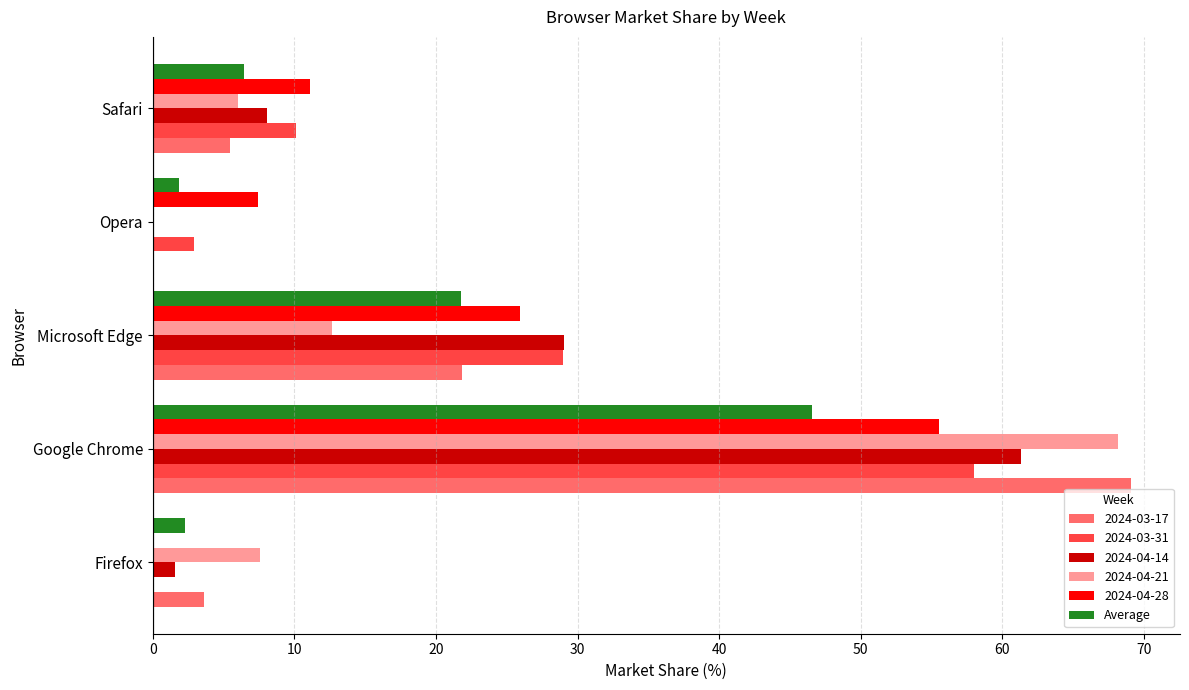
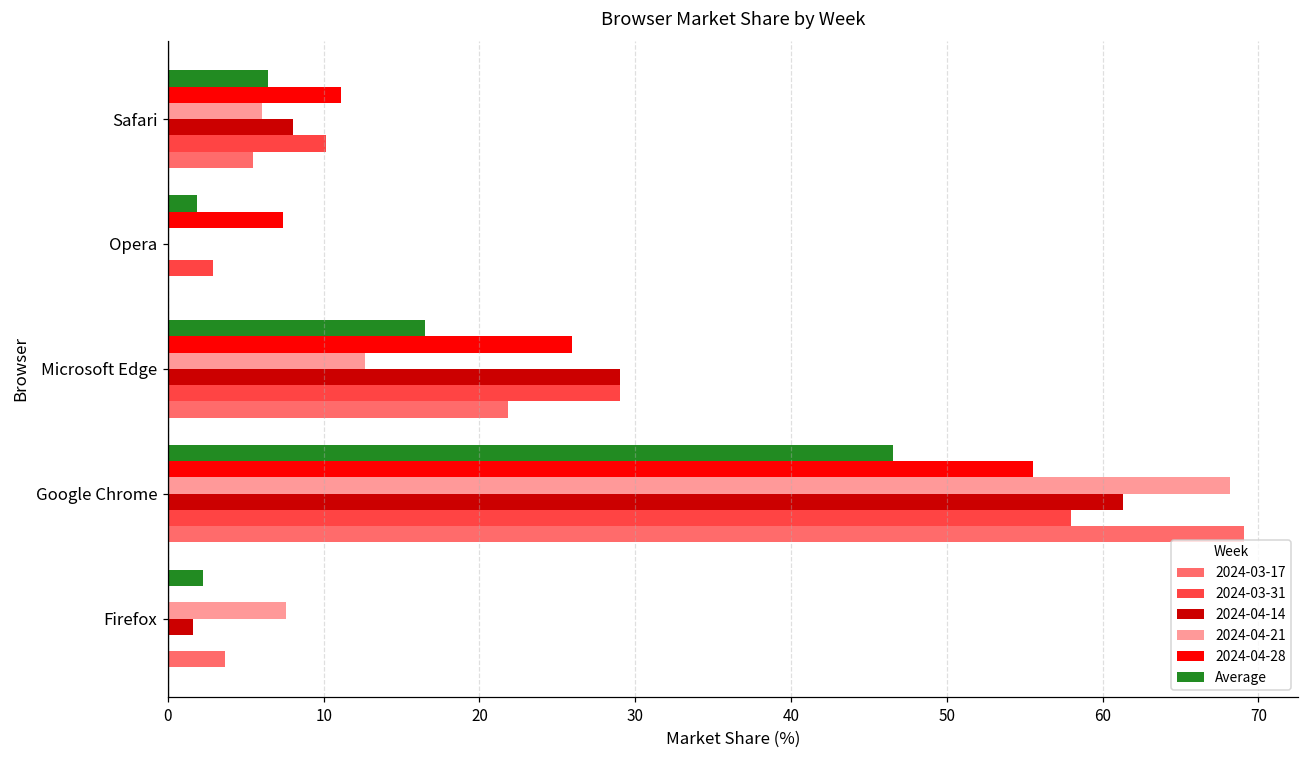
  {
    "2024-04-21": {
      "Safari": 6.1,
      "Opera": 0.0,
      "Microsoft Edge": 12.7,
      "Google Chrome": 68.2,
      "Firefox": 7.6
    },
    "Average": {
      "Safari": 6.4,
      "Opera": 1.9,
-     "Microsoft Edge": 21.8,
+     "Microsoft Edge": 16.5,
      "Google Chrome": 46.6,
      "Firefox": 2.3
    }
  }
